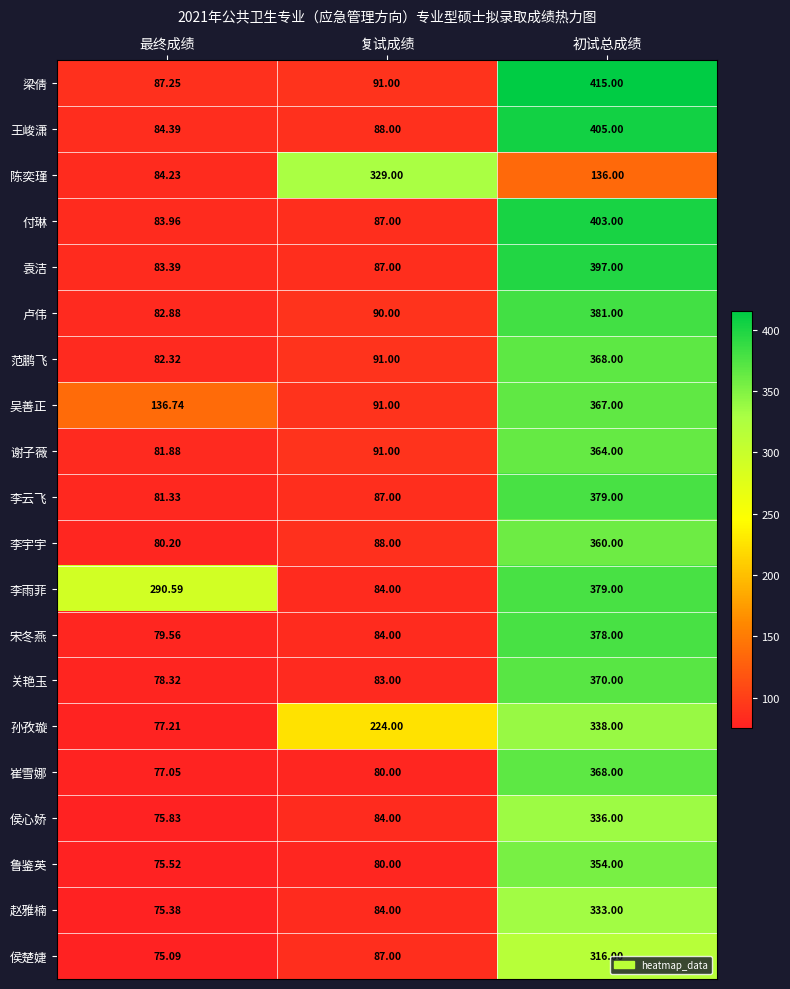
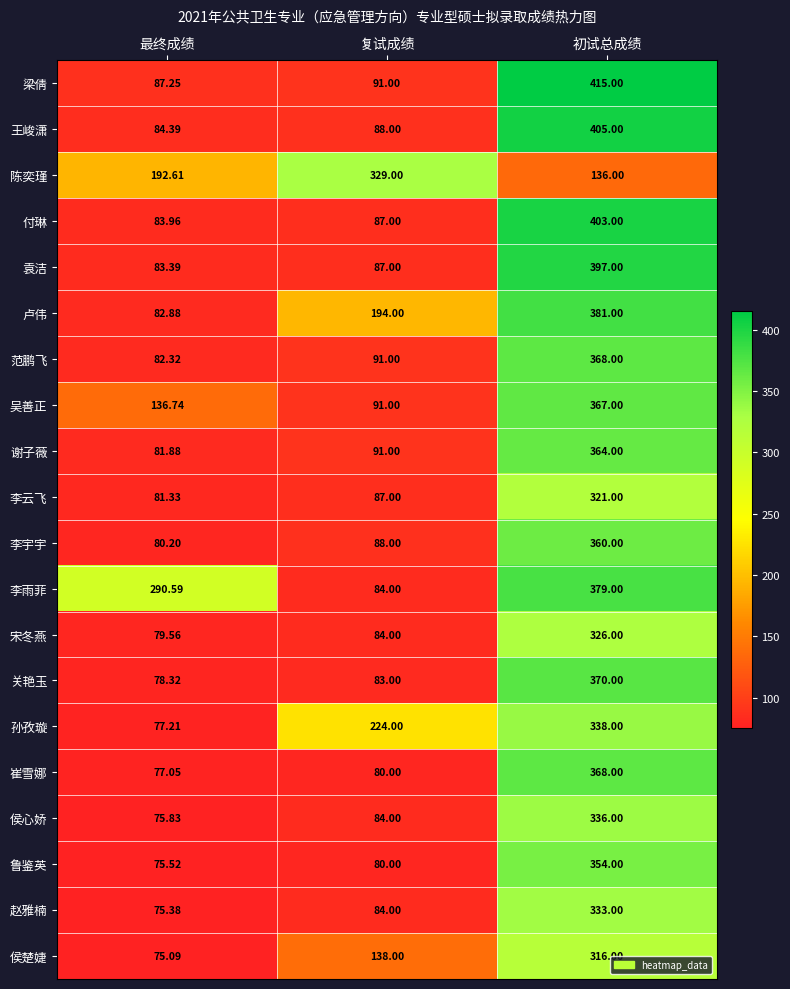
  {
    "梁倩": {
      "最终成绩": 87.25,
      "复试成绩": 91.00,
      "初试总成绩": 415.00
    },
    "王峻潇": {
      "最终成绩": 84.39,
      "复试成绩": 88.00,
      "初试总成绩": 405.00
    },
    "陈奕瑾": {
-     "最终成绩": 84.23,
+     "最终成绩": 192.61,
      "复试成绩": 329.00,
      "初试总成绩": 136.00
    },
    "付琳": {
      "最终成绩": 83.96,
      "复试成绩": 87.00,
      "初试总成绩": 403.00
    },
    "袁洁": {
      "最终成绩": 83.39,
      "复试成绩": 87.00,
      "初试总成绩": 397.00
    },
    "卢伟": {
      "最终成绩": 82.88,
-     "复试成绩": 90.00,
+     "复试成绩": 194.00,
      "初试总成绩": 381.00
    },
    "范鹏飞": {
      "最终成绩": 82.32,
      "复试成绩": 91.00,
      "初试总成绩": 368.00
    },
    "吴善正": {
      "最终成绩": 136.74,
      "复试成绩": 91.00,
      "初试总成绩": 367.00
    },
    "谢子薇": {
      "最终成绩": 81.88,
      "复试成绩": 91.00,
      "初试总成绩": 364.00
    },
    "李云飞": {
      "最终成绩": 81.33,
      "复试成绩": 87.00,
-     "初试总成绩": 379.00
+     "初试总成绩": 321.00
    },
    "李宇宇": {
      "最终成绩": 80.20,
      "复试成绩": 88.00,
      "初试总成绩": 360.00
    },
    "李雨菲": {
      "最终成绩": 290.59,
      "复试成绩": 84.00,
      "初试总成绩": 379.00
    },
    "宋冬燕": {
      "最终成绩": 79.56,
      "复试成绩": 84.00,
-     "初试总成绩": 378.00
+     "初试总成绩": 326.00
    },
    "关艳玉": {
      "最终成绩": 78.32,
      "复试成绩": 83.00,
      "初试总成绩": 370.00
    },
    "孙孜璇": {
      "最终成绩": 77.21,
      "复试成绩": 224.00,
      "初试总成绩": 338.00
    },
    "崔雪娜": {
      "最终成绩": 77.05,
      "复试成绩": 80.00,
      "初试总成绩": 368.00
    },
    "侯心娇": {
      "最终成绩": 75.83,
      "复试成绩": 84.00,
      "初试总成绩": 336.00
    },
    "鲁鉴英": {
      "最终成绩": 75.52,
      "复试成绩": 80.00,
      "初试总成绩": 354.00
    },
    "赵雅楠": {
      "最终成绩": 75.38,
      "复试成绩": 84.00,
      "初试总成绩": 333.00
    },
    "侯楚婕": {
      "最终成绩": 75.09,
-     "复试成绩": 87.00
+     "复试成绩": 138.00
    }
  }
